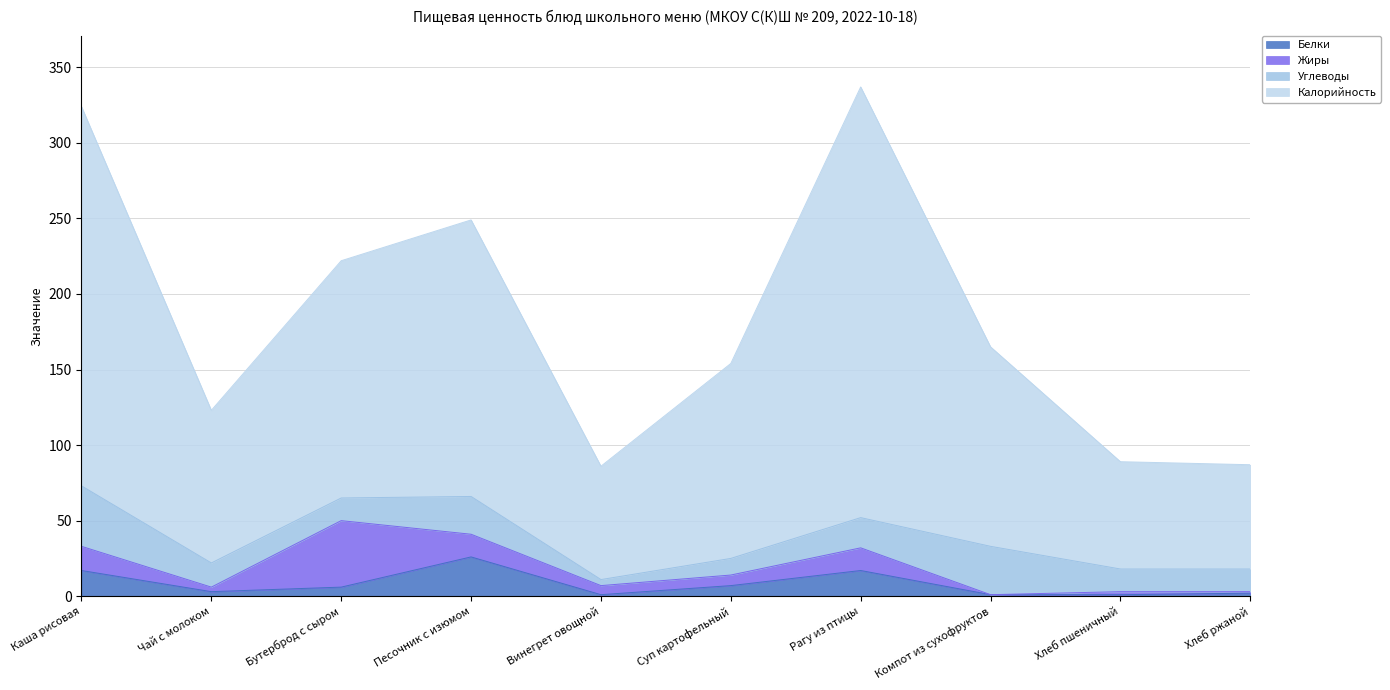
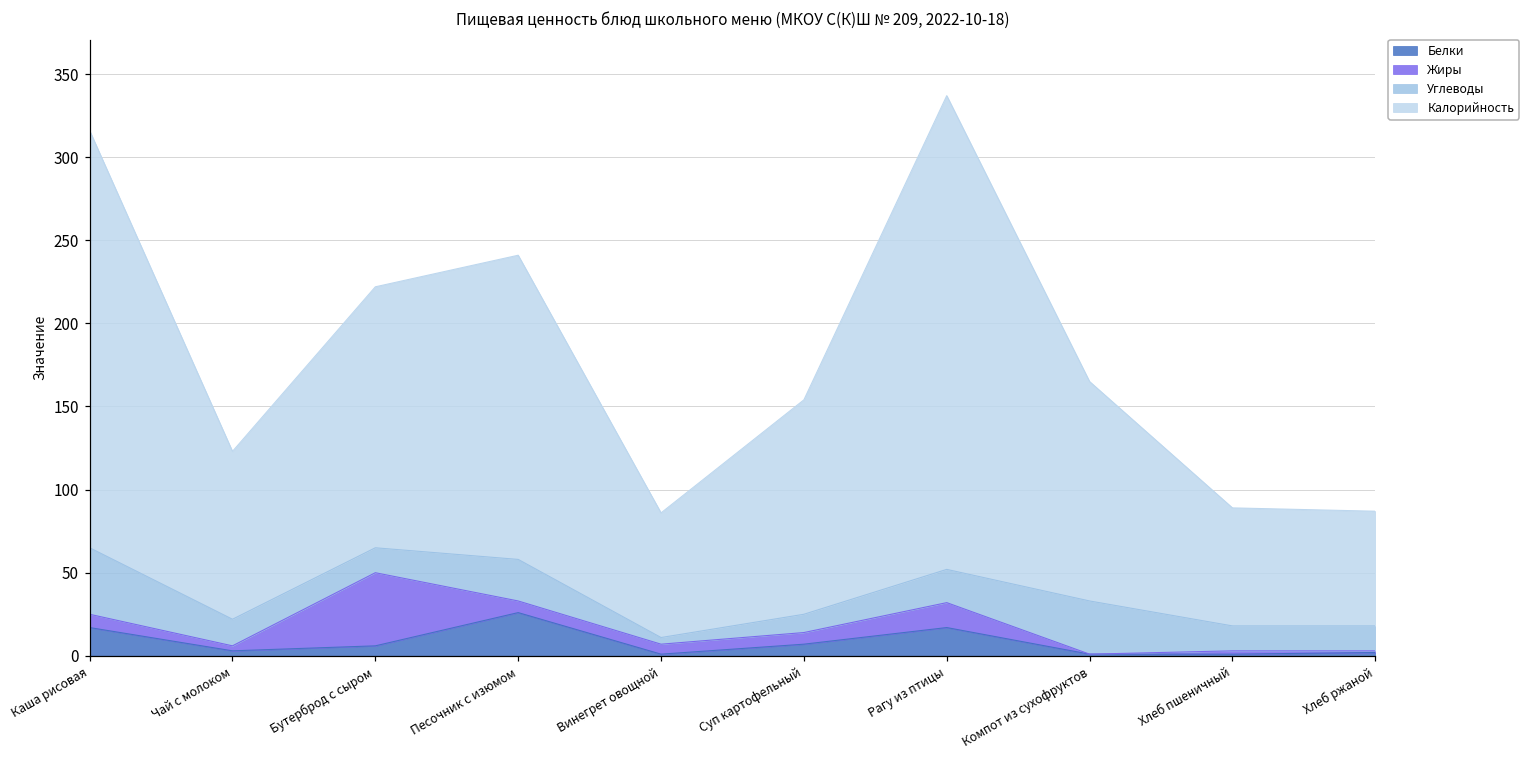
  {
    "Белки": {
      "Каша рисовая": 17,
      "Чай с молоком": 3,
      "Бутерброд с сыром": 6,
      "Песочник с изюмом": 26,
      "Винегрет овощной": 1,
      "Суп картофельный": 7,
      "Рагу из птицы": 17,
      "Хлеб пшеничный": 1
    },
    "Жиры": {
-     "Каша рисовая": 16,
+     "Каша рисовая": 8,
      "Чай с молоком": 3,
      "Бутерброд с сыром": 44,
-     "Песочник с изюмом": 15,
+     "Песочник с изюмом": 7,
      "Винегрет овощной": 6,
      "Суп картофельный": 7,
      "Рагу из птицы": 15,
      "Хлеб пшеничный": 2
    }
  }
